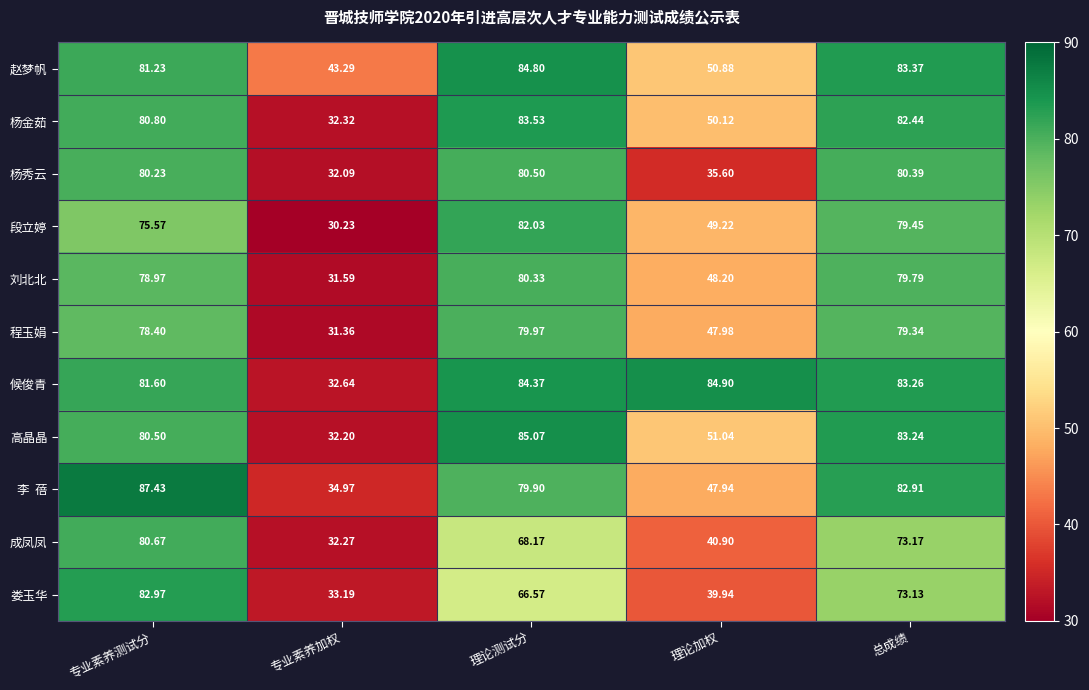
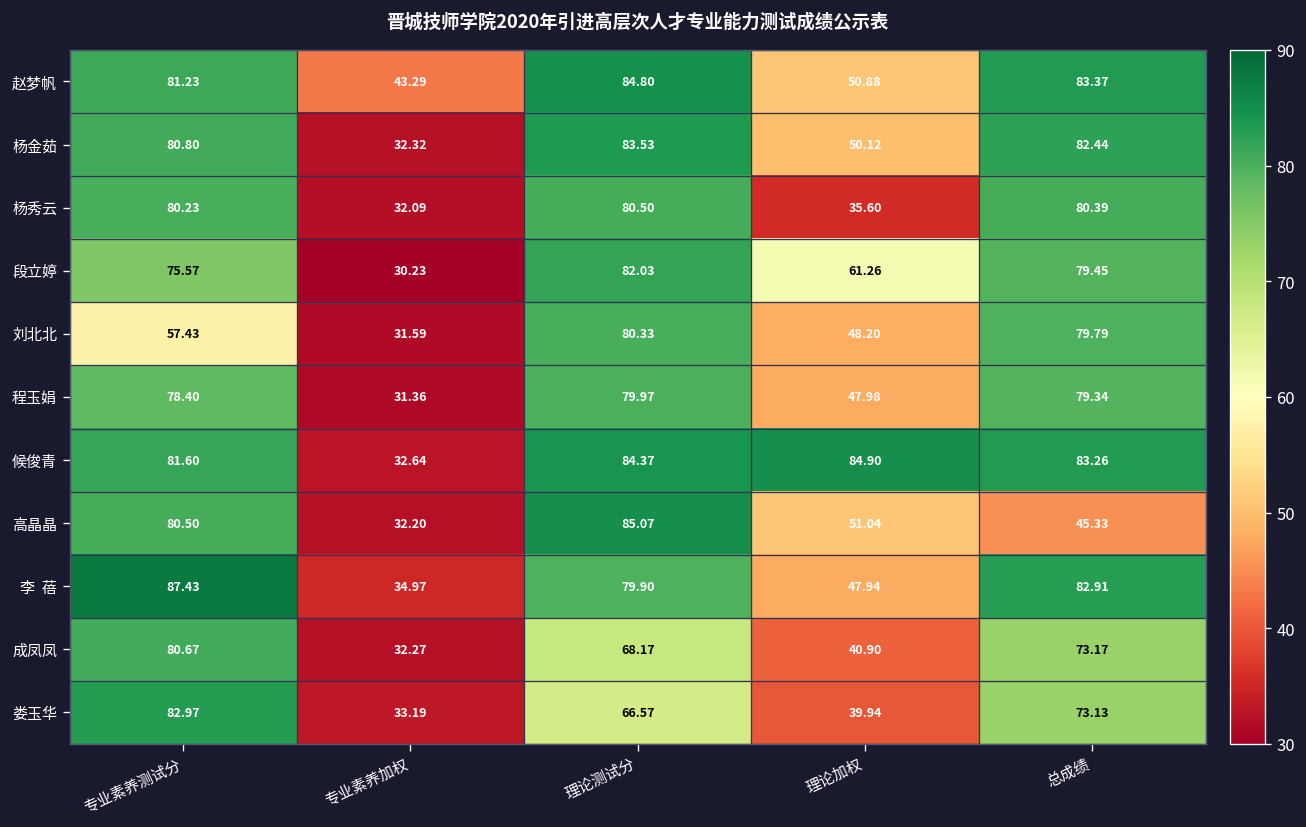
  {
    "赵梦帆": {
      "专业素养测试分": 81.23,
      "专业素养加权": 43.29,
      "理论测试分": 84.80,
      "理论加权": 50.88,
      "总成绩": 83.37
    },
    "杨金茹": {
      "专业素养测试分": 80.80,
      "专业素养加权": 32.32,
      "理论测试分": 83.53,
      "理论加权": 50.12,
      "总成绩": 82.44
    },
    "杨秀云": {
      "专业素养测试分": 80.23,
      "专业素养加权": 32.09,
      "理论测试分": 80.50,
      "理论加权": 35.60,
      "总成绩": 80.39
    },
    "段立婷": {
      "专业素养测试分": 75.57,
      "专业素养加权": 30.23,
      "理论测试分": 82.03,
-     "理论加权": 49.22,
+     "理论加权": 61.26,
      "总成绩": 79.45
    },
    "刘北北": {
-     "专业素养测试分": 78.97,
+     "专业素养测试分": 57.43,
      "专业素养加权": 31.59,
      "理论测试分": 80.33,
      "理论加权": 48.20,
      "总成绩": 79.79
    },
    "程玉娟": {
      "专业素养测试分": 78.40,
      "专业素养加权": 31.36,
      "理论测试分": 79.97,
      "理论加权": 47.98,
      "总成绩": 79.34
    },
    "候俊青": {
      "专业素养测试分": 81.60,
      "专业素养加权": 32.64,
      "理论测试分": 84.37,
      "理论加权": 84.90,
      "总成绩": 83.26
    },
    "高晶晶": {
      "专业素养测试分": 80.50,
      "专业素养加权": 32.20,
      "理论测试分": 85.07,
      "理论加权": 51.04,
-     "总成绩": 83.24
+     "总成绩": 45.33
    },
    "李 蓓": {
      "专业素养测试分": 87.43,
      "专业素养加权": 34.97,
      "理论测试分": 79.90,
      "理论加权": 47.94,
      "总成绩": 82.91
    },
    "成凤凤": {
      "专业素养测试分": 80.67,
      "专业素养加权": 32.27,
      "理论测试分": 68.17,
      "理论加权": 40.90,
      "总成绩": 73.17
    },
    "娄玉华": {
      "专业素养测试分": 82.97,
      "专业素养加权": 33.19,
      "理论测试分": 66.57,
      "理论加权": 39.94,
      "总成绩": 73.13
    }
  }
